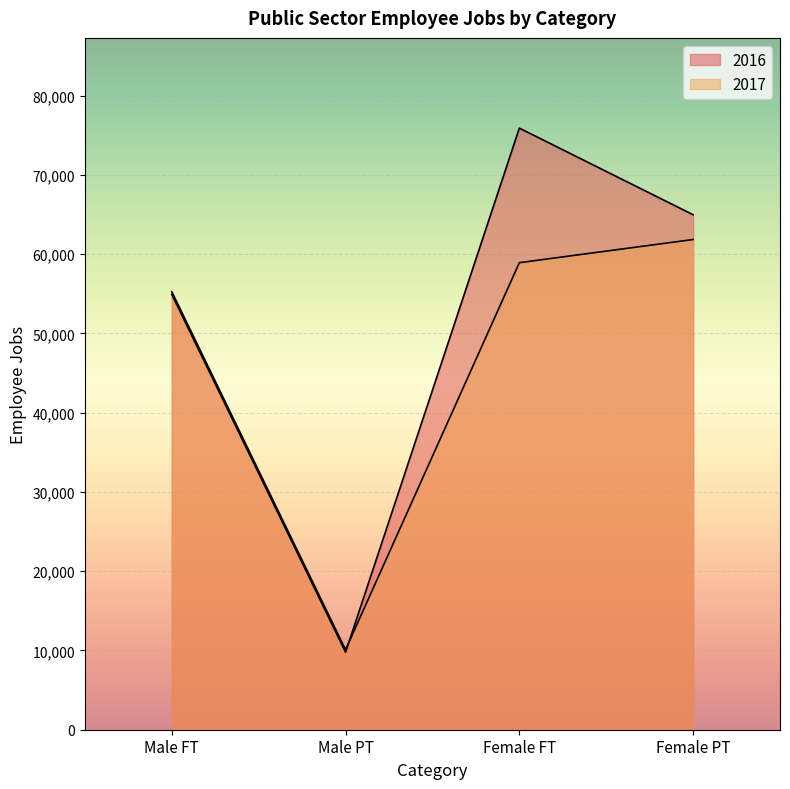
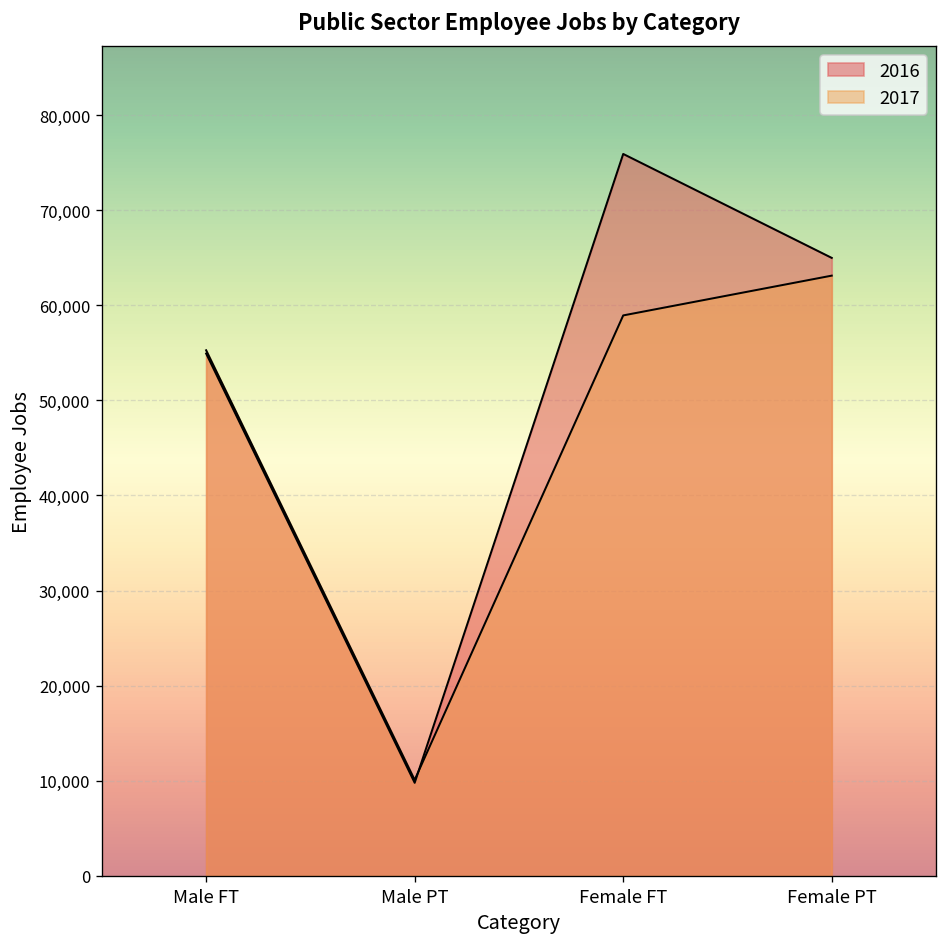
  {
    "2016": {
      "Male FT": "55,000",
      "Female FT": "76,000",
      "Female PT": "65,000"
    },
    "2017": {
      "Male FT": "55,000",
      "Female FT": "59,000",
-     "Female PT": "62,000"
+     "Female PT": "63,000"
    }
  }
